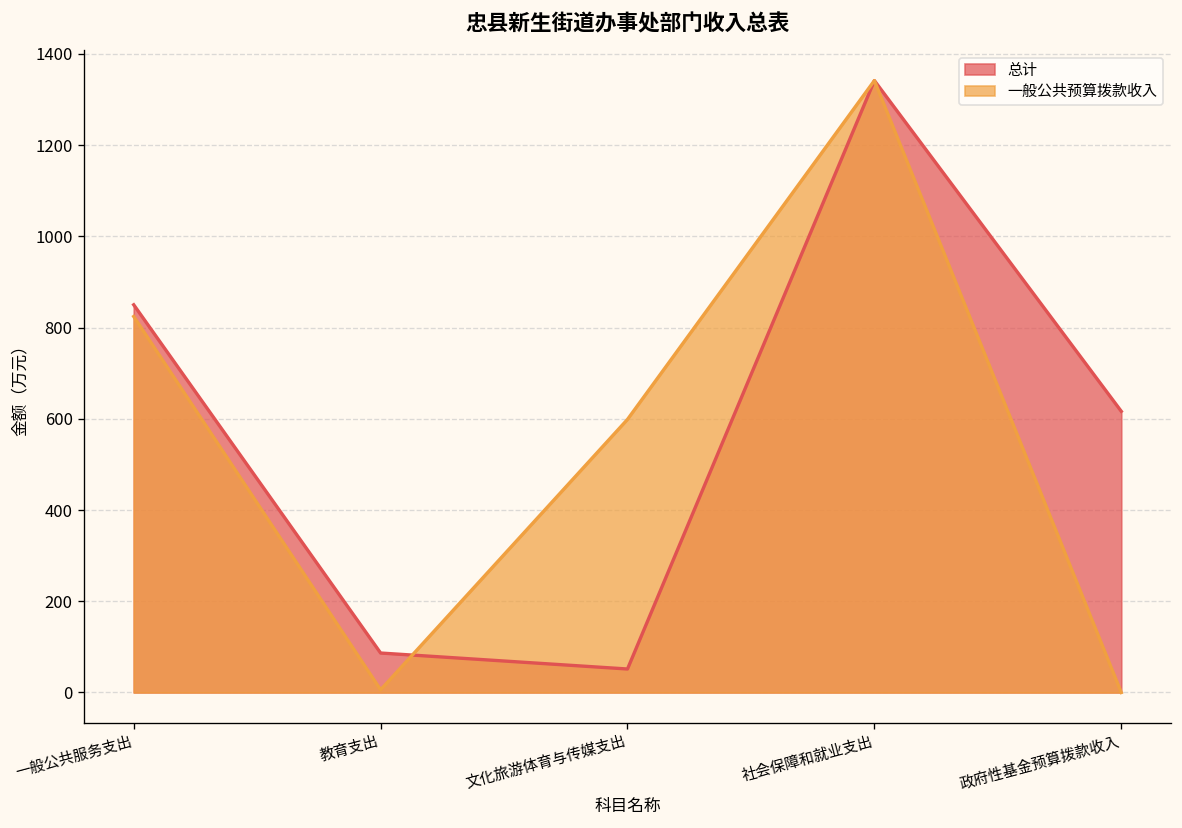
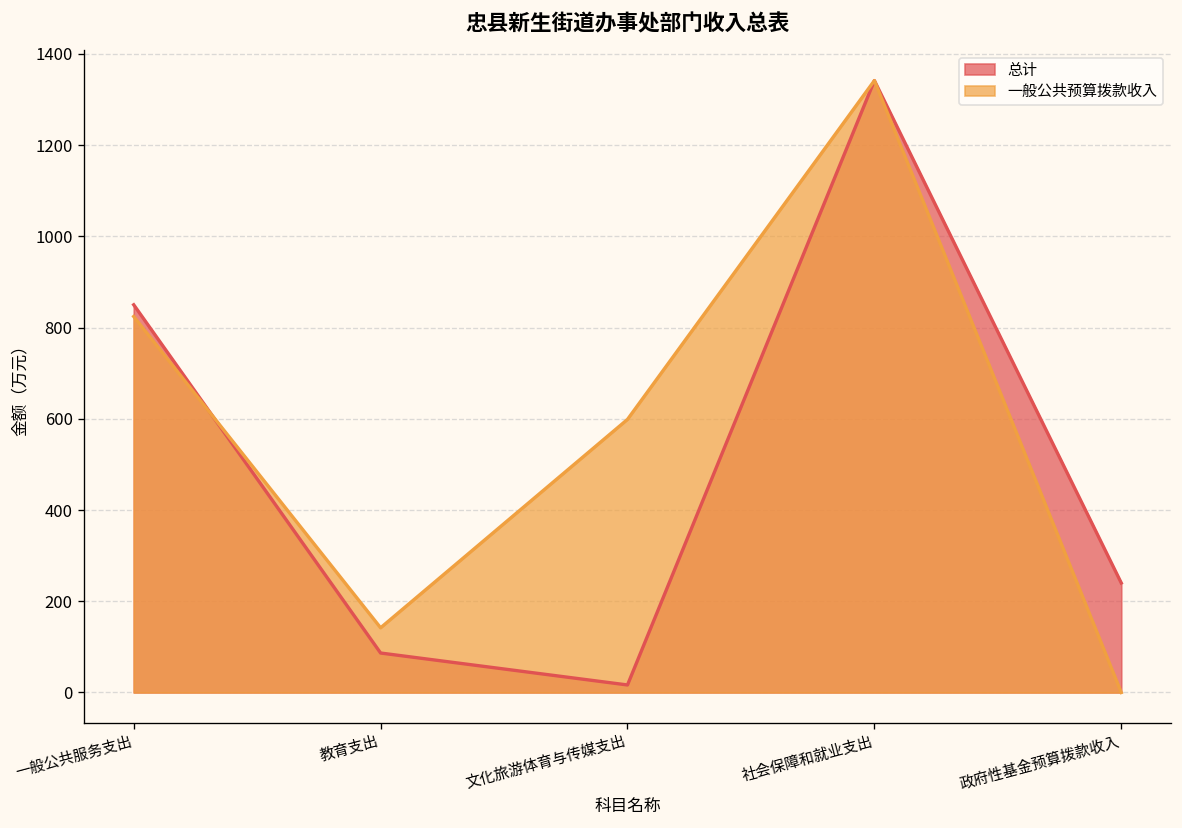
  {
    "总计": {
      "一般公共服务支出": 850,
      "教育支出": 90,
-     "文化旅游体育与传媒支出": 50,
-     "政府性基金预算拨款收入": 620
+     "文化旅游体育与传媒支出": 20,
+     "政府性基金预算拨款收入": 240
    },
    "一般公共预算拨款收入": {
      "一般公共服务支出": 820,
-     "教育支出": 10,
+     "教育支出": 140,
      "文化旅游体育与传媒支出": 600,
      "政府性基金预算拨款收入": 0
    }
  }
